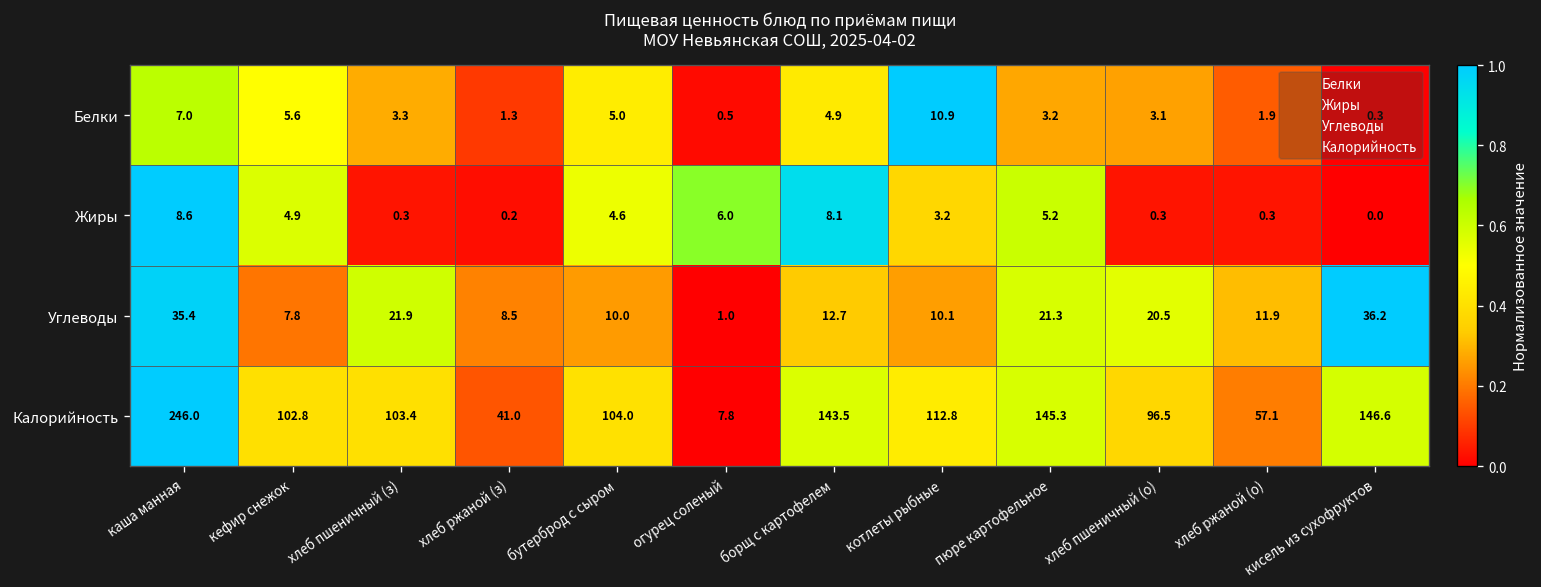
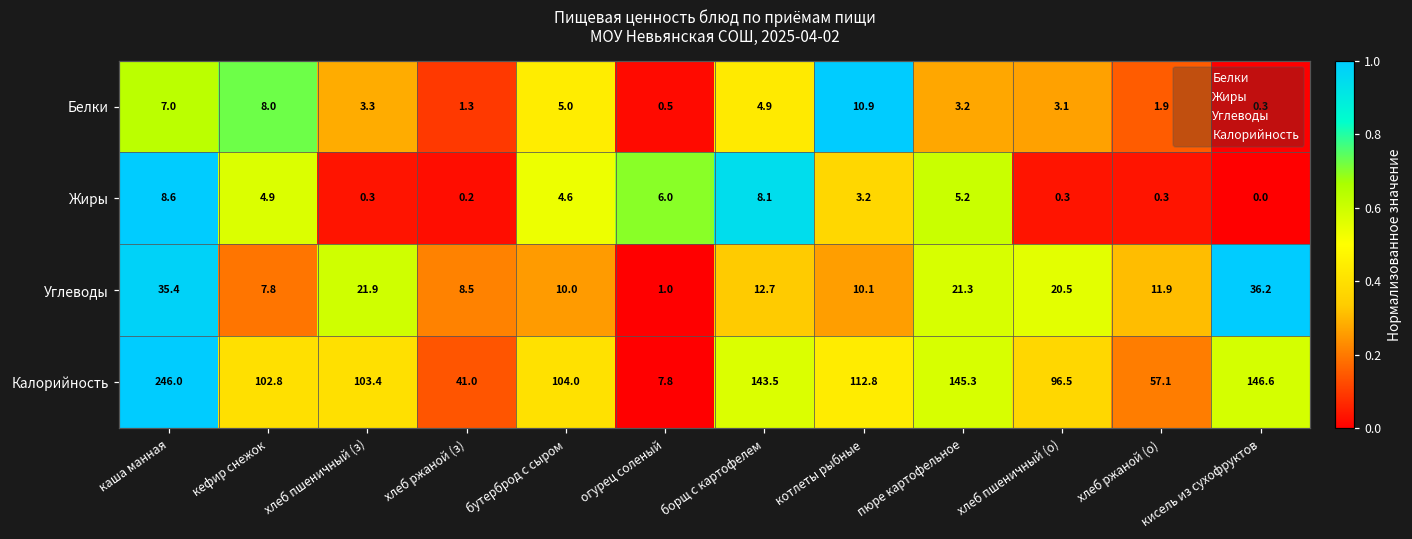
  {
    "Белки": {
      "каша манная": 7.0,
-     "кефир снежок": 5.6,
+     "кефир снежок": 8.0,
      "хлеб пшеничный (з)": 3.3,
      "хлеб ржаной (з)": 1.3,
      "бутерброд с сыром": 5.0,
      "огурец соленый": 0.5,
      "борщ с картофелем": 4.9,
      "котлеты рыбные": 10.9,
      "пюре картофельное": 3.2,
      "хлеб пшеничный (о)": 3.1,
      "хлеб ржаной (о)": 1.9
    },
    "Жиры": {
      "каша манная": 8.6,
      "кефир снежок": 4.9,
      "хлеб пшеничный (з)": 0.3,
      "хлеб ржаной (з)": 0.2,
      "бутерброд с сыром": 4.6,
      "огурец соленый": 6.0,
      "борщ с картофелем": 8.1,
      "котлеты рыбные": 3.2,
      "пюре картофельное": 5.2,
      "хлеб пшеничный (о)": 0.3,
      "хлеб ржаной (о)": 0.3,
      "кисель из сухофруктов": 0.0
    },
    "Углеводы": {
      "каша манная": 35.4,
      "кефир снежок": 7.8,
      "хлеб пшеничный (з)": 21.9,
      "хлеб ржаной (з)": 8.5,
      "бутерброд с сыром": 10.0,
      "огурец соленый": 1.0,
      "борщ с картофелем": 12.7,
      "котлеты рыбные": 10.1,
      "пюре картофельное": 21.3,
      "хлеб пшеничный (о)": 20.5,
      "хлеб ржаной (о)": 11.9,
      "кисель из сухофруктов": 36.2
    },
    "Калорийность": {
      "каша манная": 246.0,
      "кефир снежок": 102.8,
      "хлеб пшеничный (з)": 103.4,
      "хлеб ржаной (з)": 41.0,
      "бутерброд с сыром": 104.0,
      "огурец соленый": 7.8,
      "борщ с картофелем": 143.5,
      "котлеты рыбные": 112.8,
      "пюре картофельное": 145.3,
      "хлеб пшеничный (о)": 96.5,
      "хлеб ржаной (о)": 57.1,
      "кисель из сухофруктов": 146.6
    }
  }
